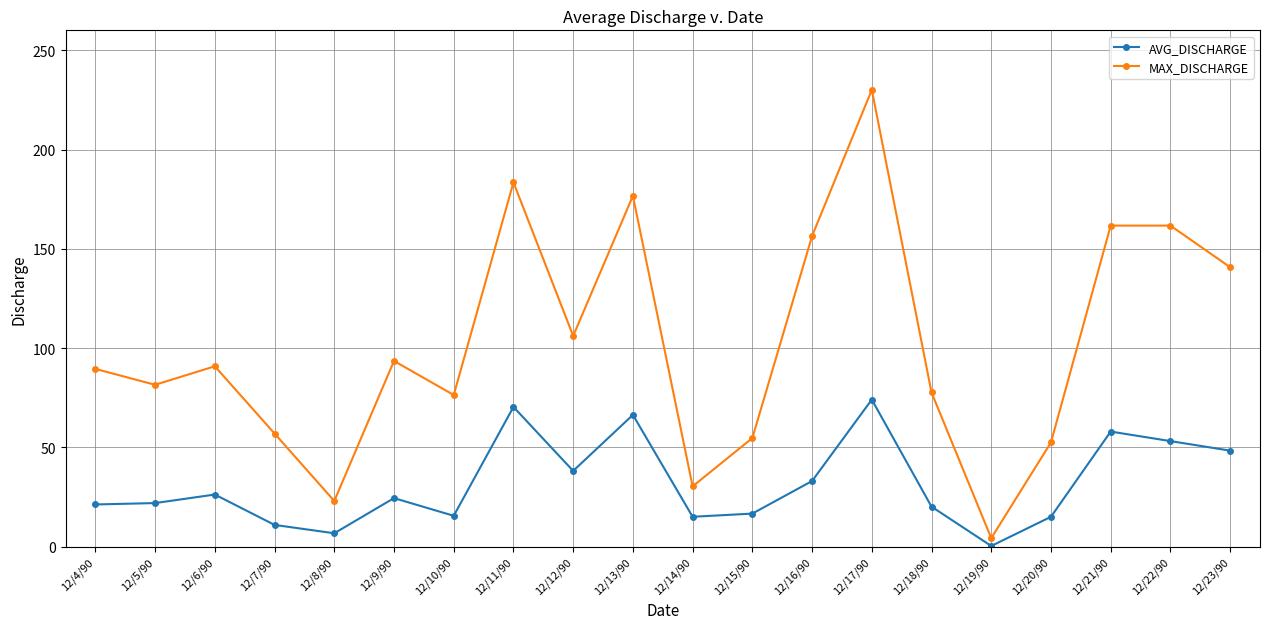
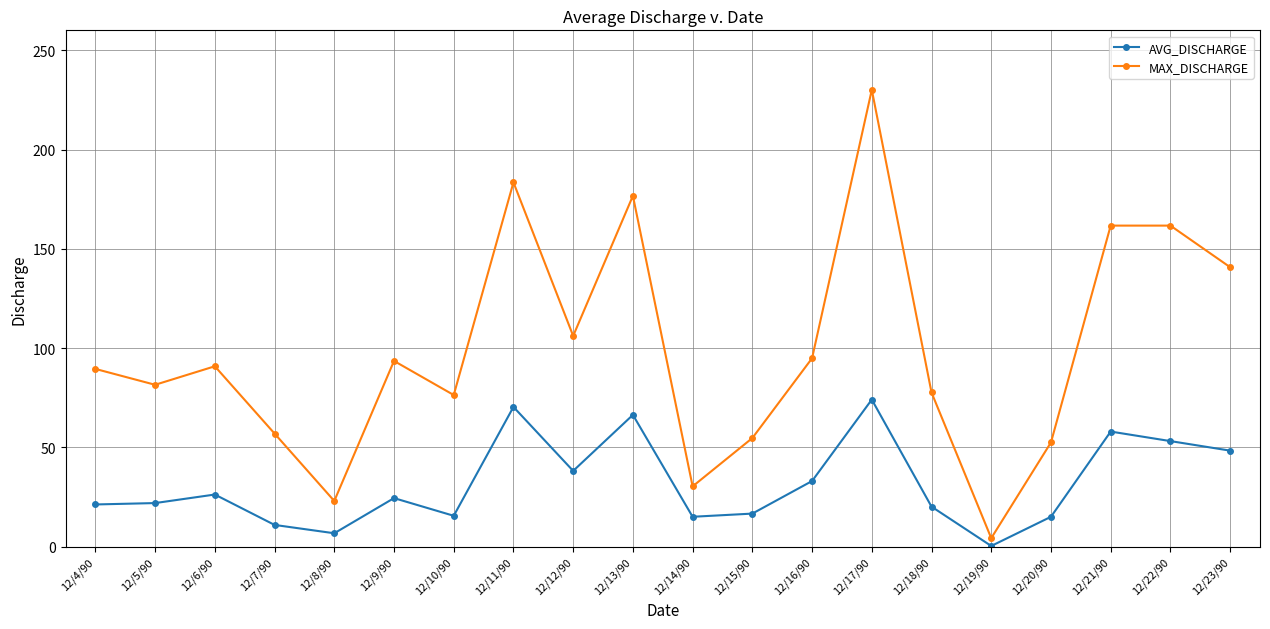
  {
    "AVG_DISCHARGE": {
      "12/4/90": 21,
      "12/5/90": 22,
      "12/6/90": 26,
      "12/7/90": 11,
      "12/8/90": 7,
      "12/9/90": 25,
      "12/10/90": 16,
      "12/11/90": 70,
      "12/12/90": 38,
      "12/13/90": 66,
      "12/14/90": 15,
      "12/15/90": 17,
      "12/16/90": 33,
      "12/17/90": 74,
      "12/18/90": 20,
      "12/19/90": 0,
      "12/20/90": 15,
      "12/21/90": 58,
      "12/22/90": 53,
      "12/23/90": 48
    },
    "MAX_DISCHARGE": {
      "12/4/90": 90,
      "12/5/90": 82,
      "12/6/90": 91,
      "12/7/90": 57,
      "12/8/90": 23,
      "12/9/90": 94,
      "12/10/90": 76,
      "12/11/90": 183,
      "12/12/90": 106,
      "12/13/90": 177,
      "12/14/90": 30,
      "12/15/90": 55,
-     "12/16/90": 156,
+     "12/16/90": 95,
      "12/17/90": 230,
      "12/18/90": 78,
      "12/19/90": 4,
      "12/20/90": 53,
      "12/21/90": 162,
      "12/22/90": 162,
      "12/23/90": 141
    }
  }
